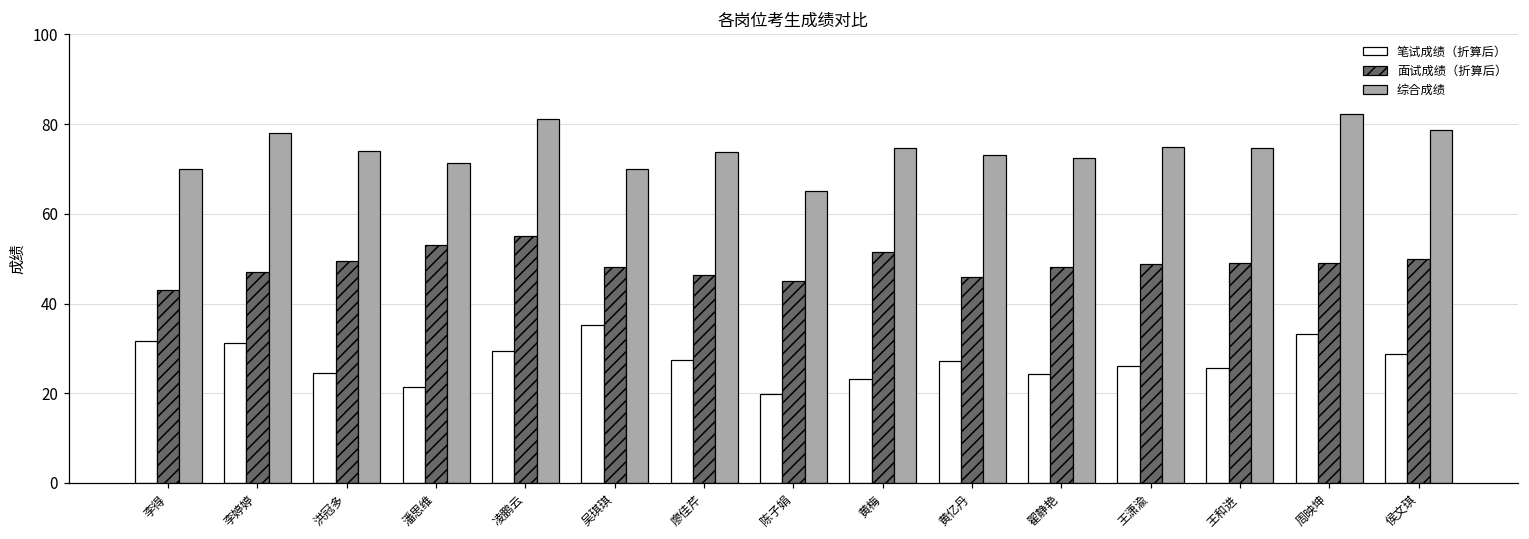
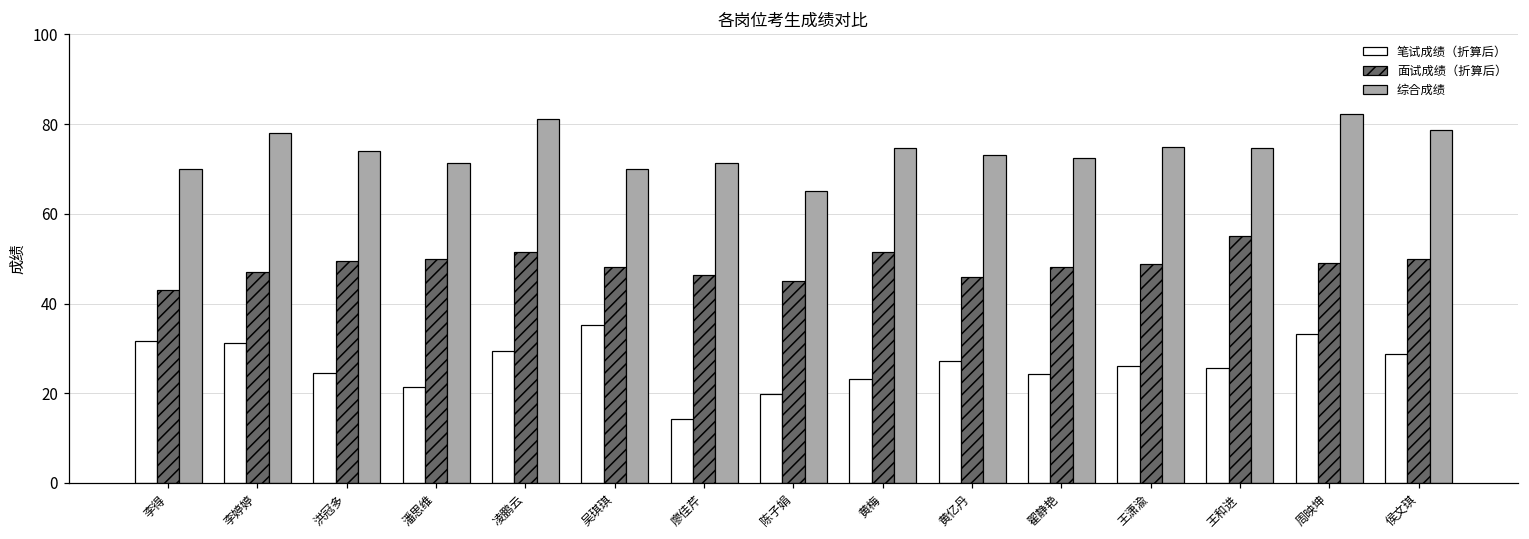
  {
    "笔试成绩（折算后）": {
      "李得": 32,
      "李婷婷": 31,
      "洪冠多": 25,
      "潘思维": 21,
      "凌鹏云": 29,
      "吴琪琪": 35,
-     "廖佳芹": 27,
+     "廖佳芹": 14,
      "陈子娟": 20,
      "黄梅": 23,
      "黄亿丹": 27,
      "翟静艳": 24,
      "王潇渝": 26,
      "王和进": 26,
      "周映坤": 33,
      "侯文琪": 29
    },
    "面试成绩（折算后）": {
      "李得": 43,
      "李婷婷": 47,
      "洪冠多": 49,
-     "潘思维": 53,
-     "凌鹏云": 55,
+     "潘思维": 50,
+     "凌鹏云": 52,
      "吴琪琪": 48,
      "廖佳芹": 46,
      "陈子娟": 45,
      "黄梅": 52,
      "黄亿丹": 46,
      "翟静艳": 48,
      "王潇渝": 49,
-     "王和进": 49,
+     "王和进": 55,
      "周映坤": 49,
      "侯文琪": 50
    },
    "综合成绩": {
      "李得": 70,
      "李婷婷": 78,
      "洪冠多": 74,
      "潘思维": 71,
      "凌鹏云": 81,
      "吴琪琪": 70,
-     "廖佳芹": 74,
+     "廖佳芹": 71,
      "陈子娟": 65,
      "黄梅": 75,
      "黄亿丹": 73,
      "翟静艳": 72,
      "王潇渝": 75,
      "王和进": 75,
      "周映坤": 82,
      "侯文琪": 79
    }
  }
